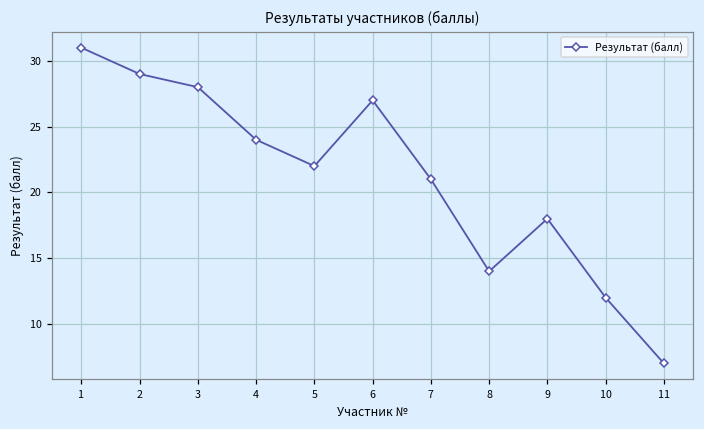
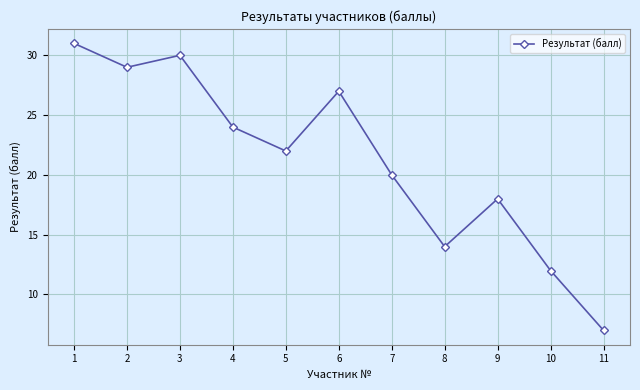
  {
    "1": 31,
    "2": 29,
-   "3": 28,
+   "3": 30,
    "4": 24,
    "5": 22,
    "6": 27,
-   "7": 21,
+   "7": 20,
    "8": 14,
    "9": 18,
    "10": 12,
    "11": 7
  }
